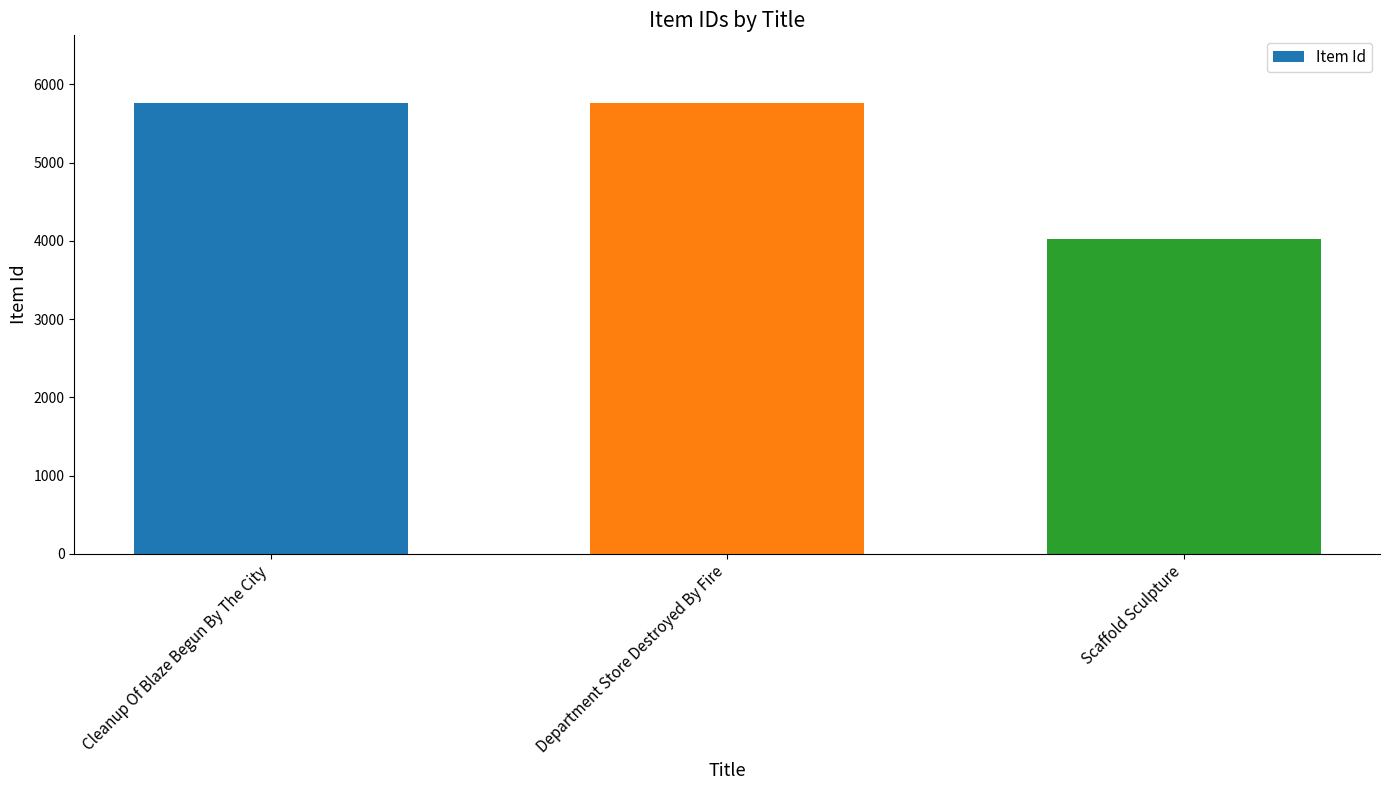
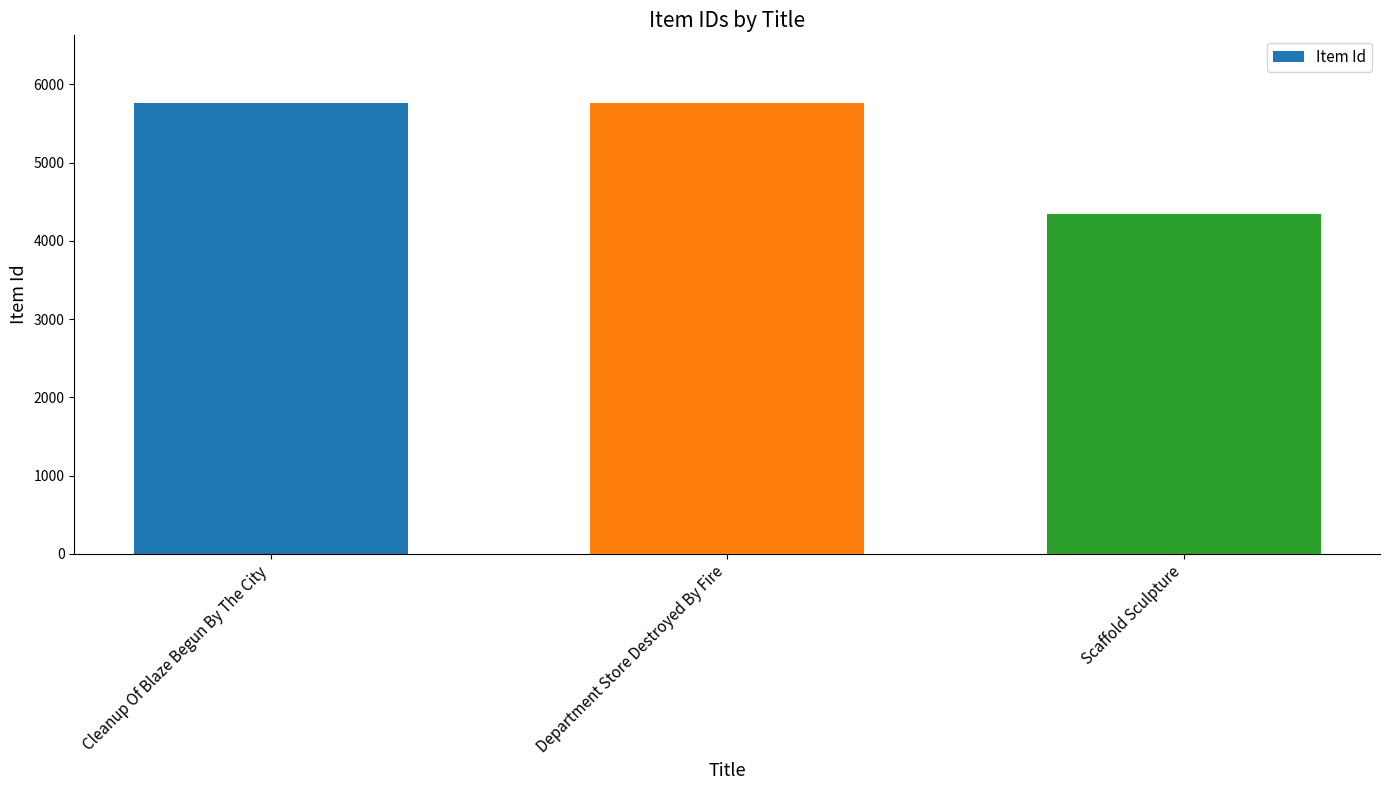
  {
    "Cleanup Of Blaze Begun By The City": 5800,
    "Department Store Destroyed By Fire": 5800,
-   "Scaffold Sculpture": 4000
+   "Scaffold Sculpture": 4300
  }
